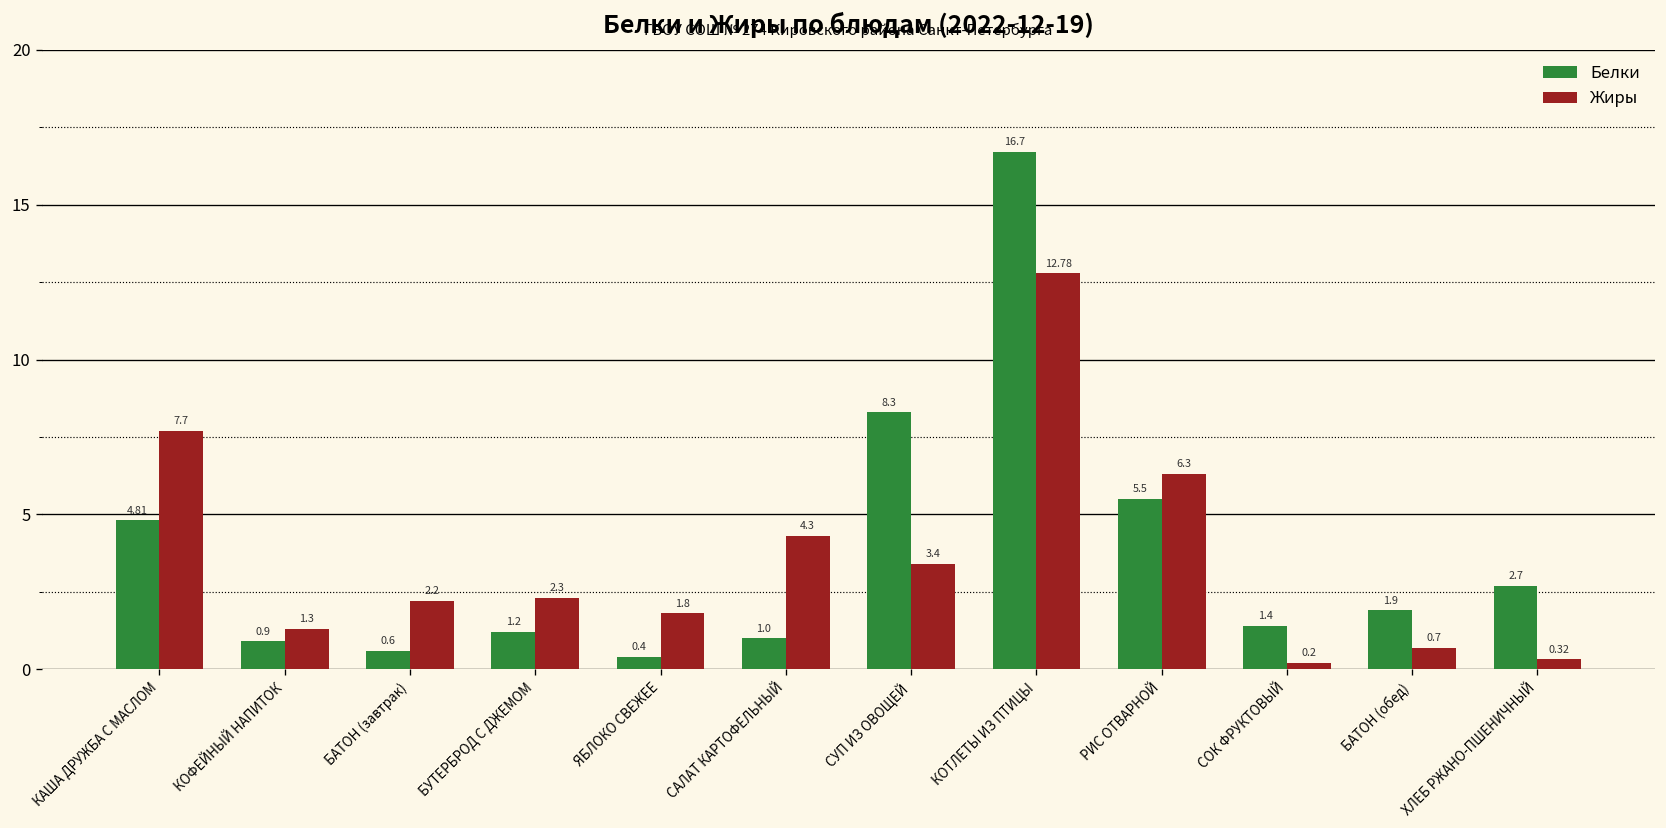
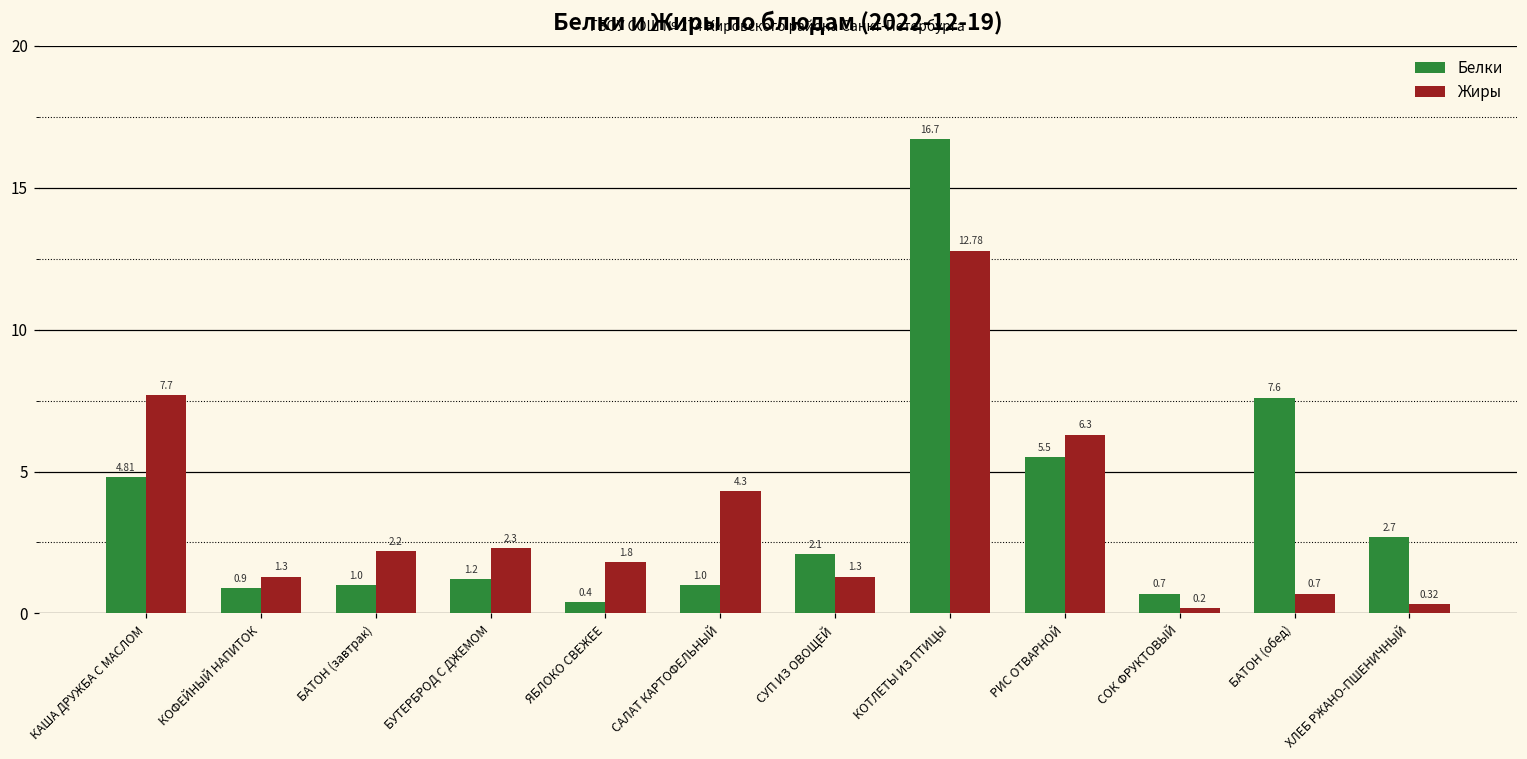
  {
    "Белки": {
      "КАША ДРУЖБА С МАСЛОМ": 4.81,
      "КОФЕЙНЫЙ НАПИТОК": 0.9,
-     "БАТОН (завтрак)": 0.6,
+     "БАТОН (завтрак)": 1.0,
      "БУТЕРБРОД С ДЖЕМОМ": 1.2,
      "ЯБЛОКО СВЕЖЕЕ": 0.4,
      "САЛАТ КАРТОФЕЛЬНЫЙ": 1.0,
-     "СУП ИЗ ОВОЩЕЙ": 8.3,
+     "СУП ИЗ ОВОЩЕЙ": 2.1,
      "КОТЛЕТЫ ИЗ ПТИЦЫ": 16.7,
      "РИС ОТВАРНОЙ": 5.5,
-     "СОК ФРУКТОВЫЙ": 1.4,
-     "БАТОН (обед)": 1.9,
+     "СОК ФРУКТОВЫЙ": 0.7,
+     "БАТОН (обед)": 7.6,
      "ХЛЕБ РЖАНО-ПШЕНИЧНЫЙ": 2.7
    },
    "Жиры": {
      "КАША ДРУЖБА С МАСЛОМ": 7.7,
      "КОФЕЙНЫЙ НАПИТОК": 1.3,
      "БАТОН (завтрак)": 2.2,
      "БУТЕРБРОД С ДЖЕМОМ": 2.3,
      "ЯБЛОКО СВЕЖЕЕ": 1.8,
      "САЛАТ КАРТОФЕЛЬНЫЙ": 4.3,
-     "СУП ИЗ ОВОЩЕЙ": 3.4,
+     "СУП ИЗ ОВОЩЕЙ": 1.3,
      "КОТЛЕТЫ ИЗ ПТИЦЫ": 12.78,
      "РИС ОТВАРНОЙ": 6.3,
      "СОК ФРУКТОВЫЙ": 0.2,
      "БАТОН (обед)": 0.7,
      "ХЛЕБ РЖАНО-ПШЕНИЧНЫЙ": 0.32
    }
  }
